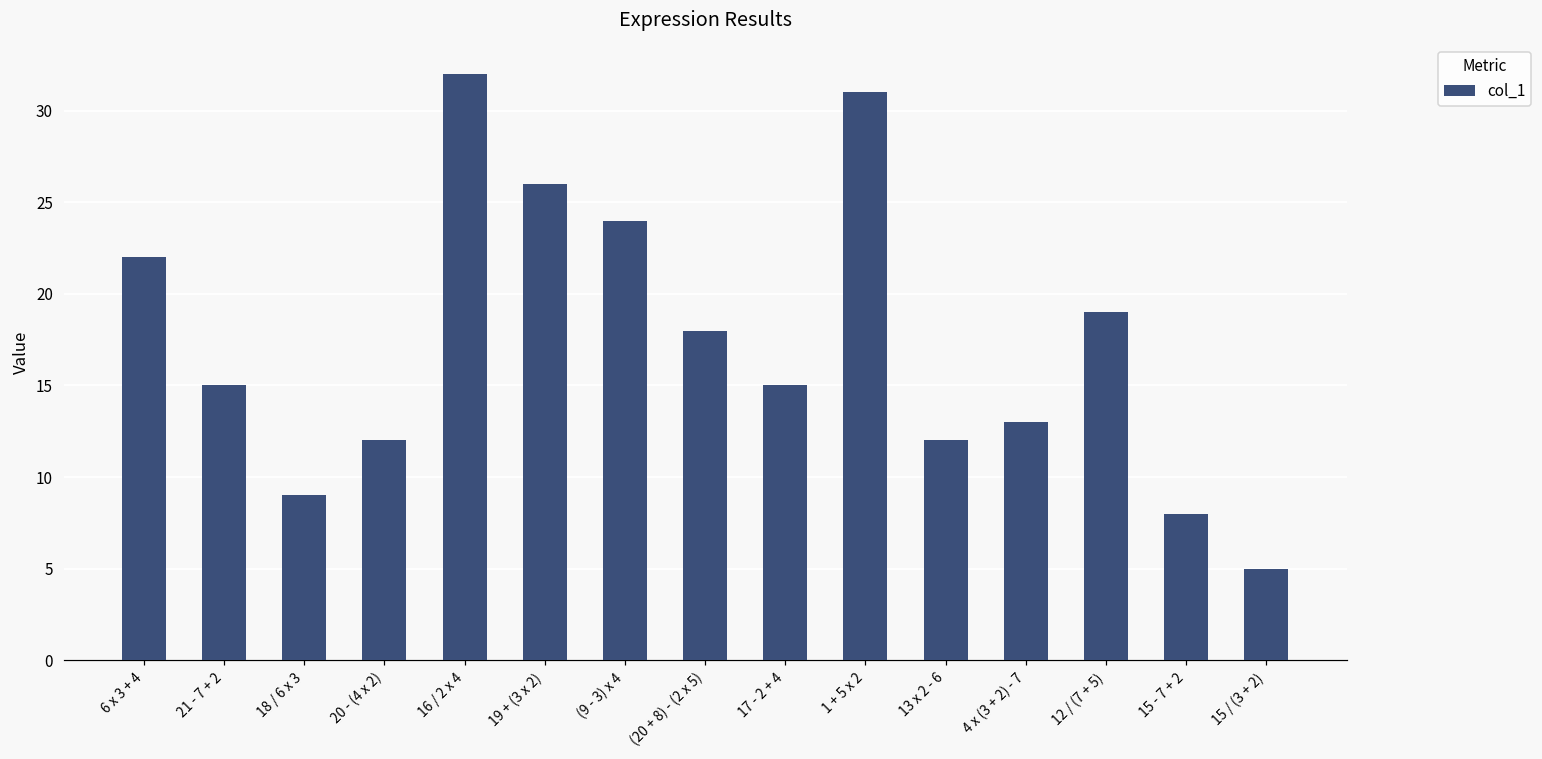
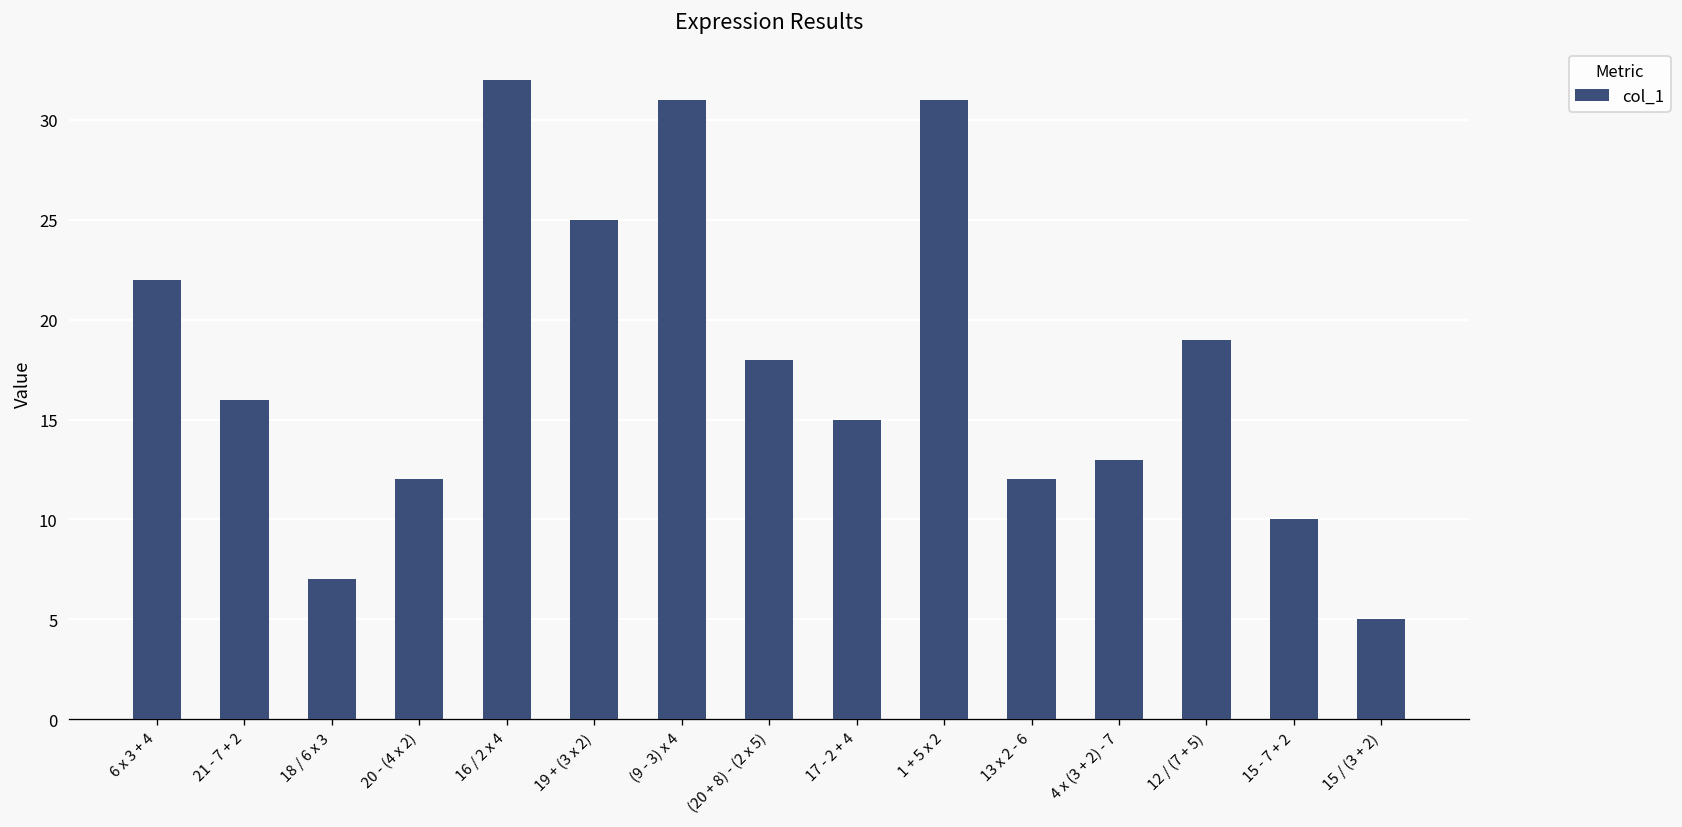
  {
    "6 x 3 + 4": 22,
-   "21 - 7 + 2": 15,
-   "18 / 6 x 3": 9,
+   "21 - 7 + 2": 16,
+   "18 / 6 x 3": 7,
    "20 - (4 x 2)": 12,
    "16 / 2 x 4": 32,
-   "19 + (3 x 2)": 26,
-   "(9 - 3) x 4": 24,
+   "19 + (3 x 2)": 25,
+   "(9 - 3) x 4": 31,
    "(20 + 8) - (2 x 5)": 18,
    "17 - 2 + 4": 15,
    "1 + 5 x 2": 31,
    "13 x 2 - 6": 12,
    "4 x (3 + 2) - 7": 13,
    "12 / (7 + 5)": 19,
-   "15 - 7 + 2": 8,
+   "15 - 7 + 2": 10,
    "15 / (3 + 2)": 5
  }
